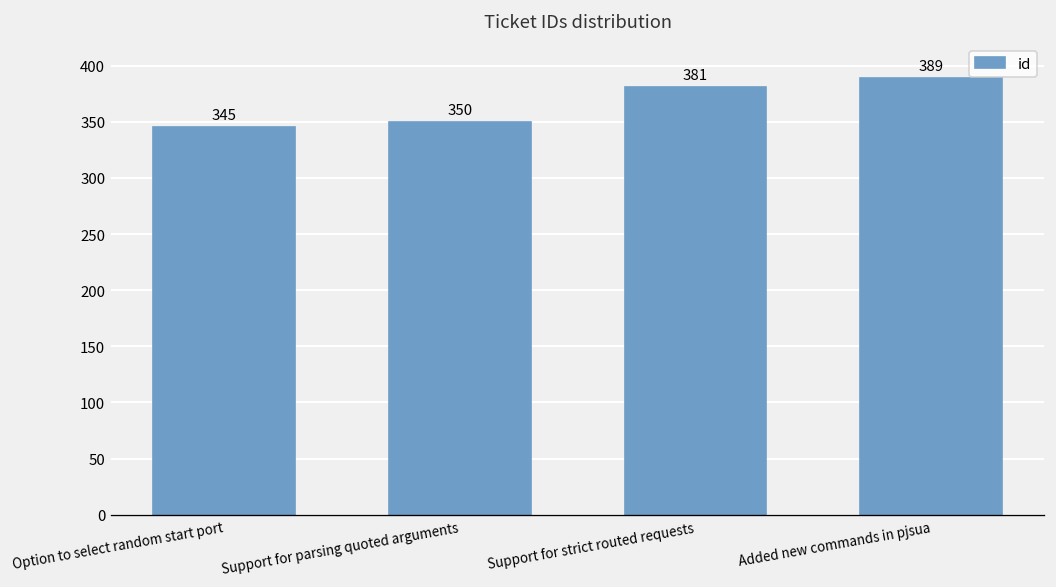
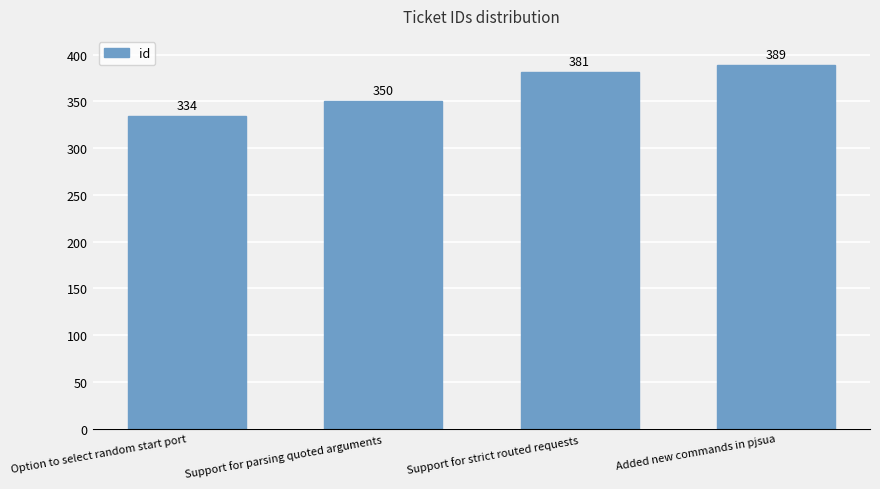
  {
-   "Option to select random start port": 345,
+   "Option to select random start port": 334,
    "Support for parsing quoted arguments": 350,
    "Support for strict routed requests": 381,
    "Added new commands in pjsua": 389
  }
